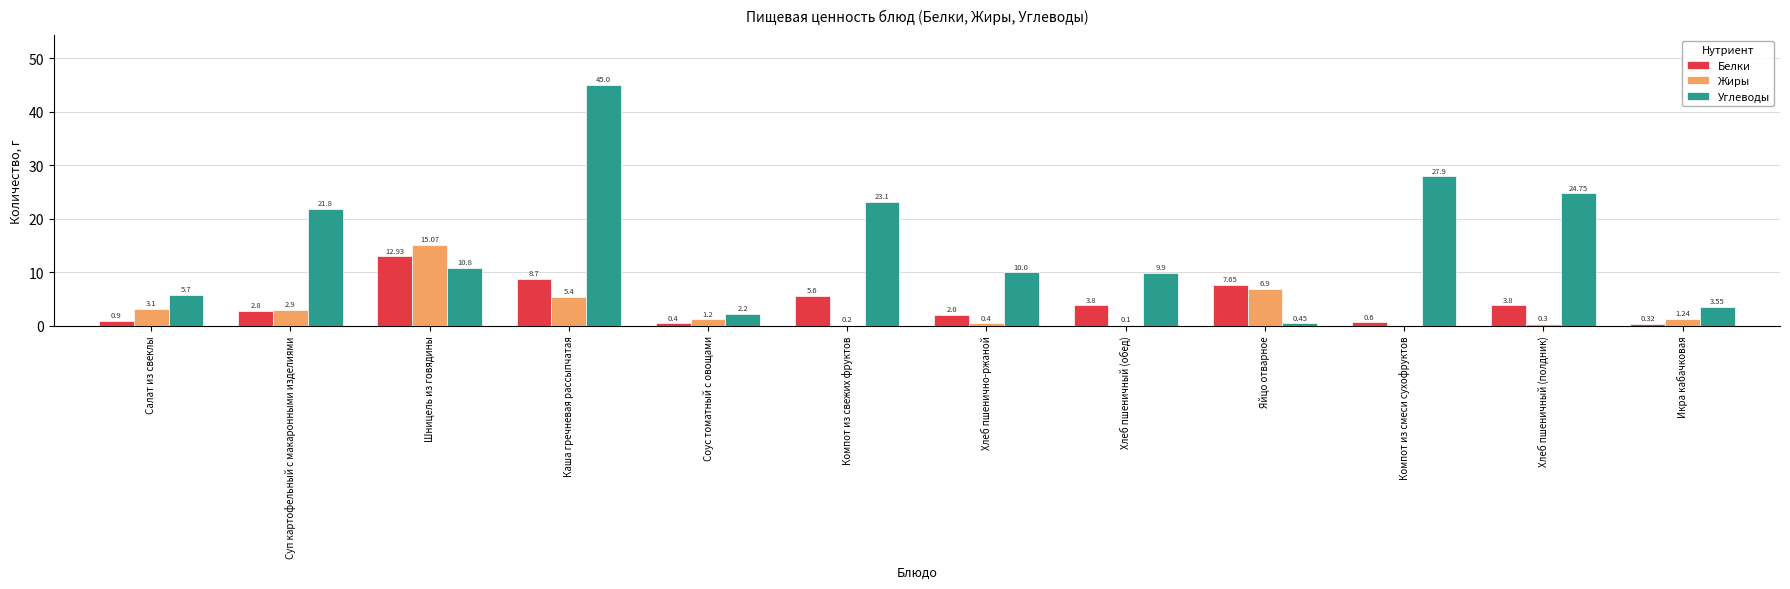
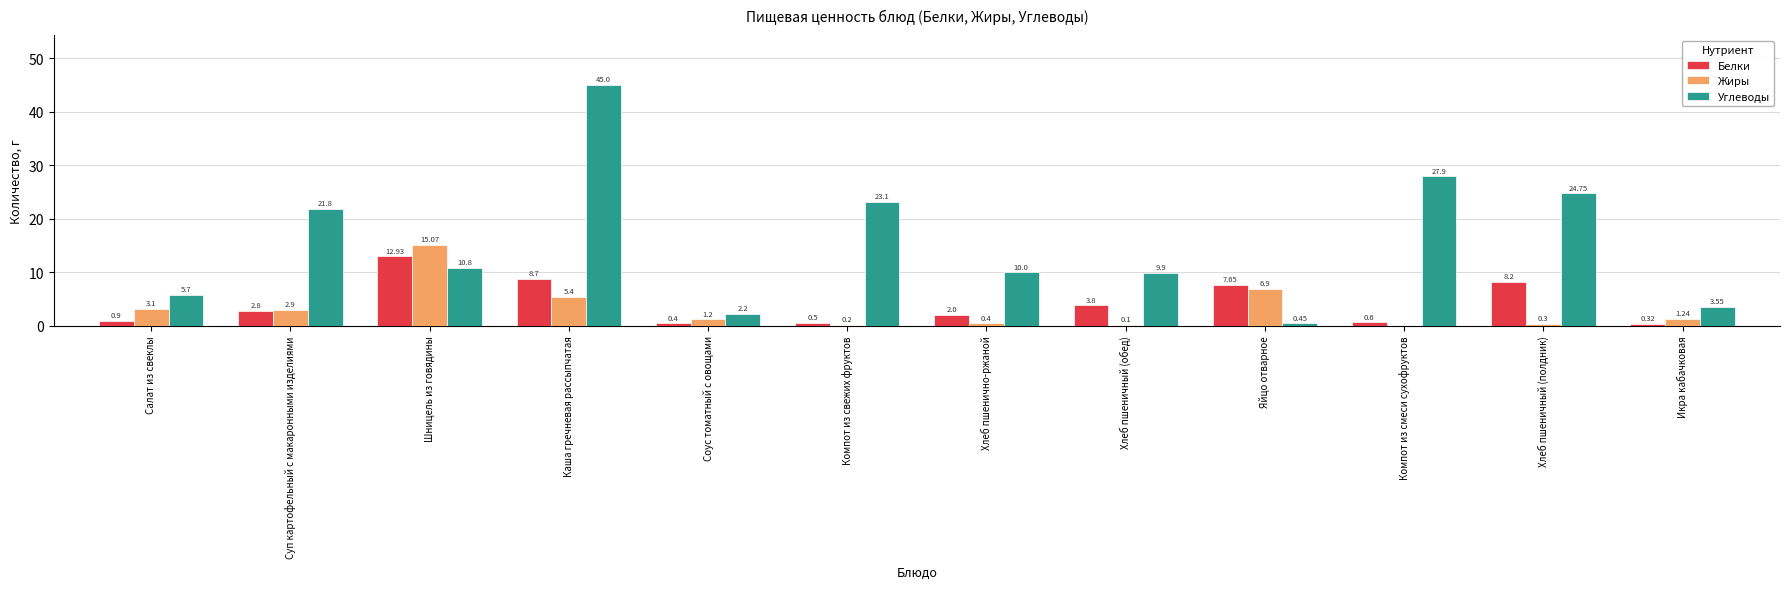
  {
    "Белки": {
      "Салат из свеклы": 0.9,
      "Суп картофельный с макаронными изделиями": 2.8,
      "Шницель из говядины": 12.93,
      "Каша гречневая рассыпчатая": 8.7,
      "Соус томатный с овощами": 0.4,
-     "Компот из свежих фруктов": 5.6,
+     "Компот из свежих фруктов": 0.5,
      "Хлеб пшенично-ржаной": 2.0,
      "Хлеб пшеничный (обед)": 3.8,
      "Яйцо отварное": 7.65,
      "Компот из смеси сухофруктов": 0.6,
-     "Хлеб пшеничный (полдник)": 3.8,
+     "Хлеб пшеничный (полдник)": 8.2,
      "Икра кабачковая": 0.32
    },
    "Жиры": {
      "Салат из свеклы": 3.1,
      "Суп картофельный с макаронными изделиями": 2.9,
      "Шницель из говядины": 15.07,
      "Каша гречневая рассыпчатая": 5.4,
      "Соус томатный с овощами": 1.2,
      "Компот из свежих фруктов": 0.2,
      "Хлеб пшенично-ржаной": 0.4,
      "Хлеб пшеничный (обед)": 0.1,
      "Яйцо отварное": 6.9,
      "Хлеб пшеничный (полдник)": 0.3,
      "Икра кабачковая": 1.24
    },
    "Углеводы": {
      "Салат из свеклы": 5.7,
      "Суп картофельный с макаронными изделиями": 21.8,
      "Шницель из говядины": 10.8,
      "Каша гречневая рассыпчатая": 45.0,
      "Соус томатный с овощами": 2.2,
      "Компот из свежих фруктов": 23.1,
      "Хлеб пшенично-ржаной": 10.0,
      "Хлеб пшеничный (обед)": 9.9,
      "Яйцо отварное": 0.45,
      "Компот из смеси сухофруктов": 27.9,
      "Хлеб пшеничный (полдник)": 24.75,
      "Икра кабачковая": 3.55
    }
  }
